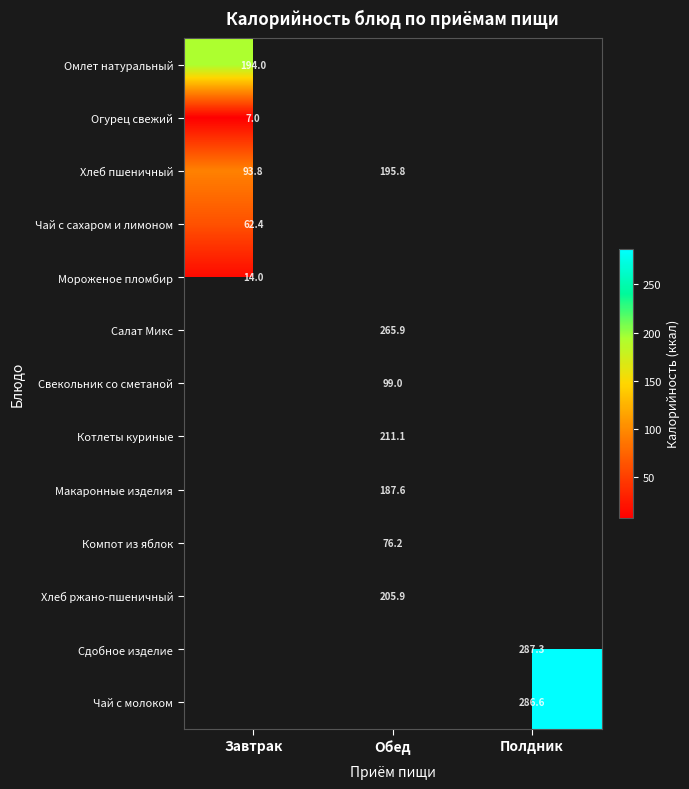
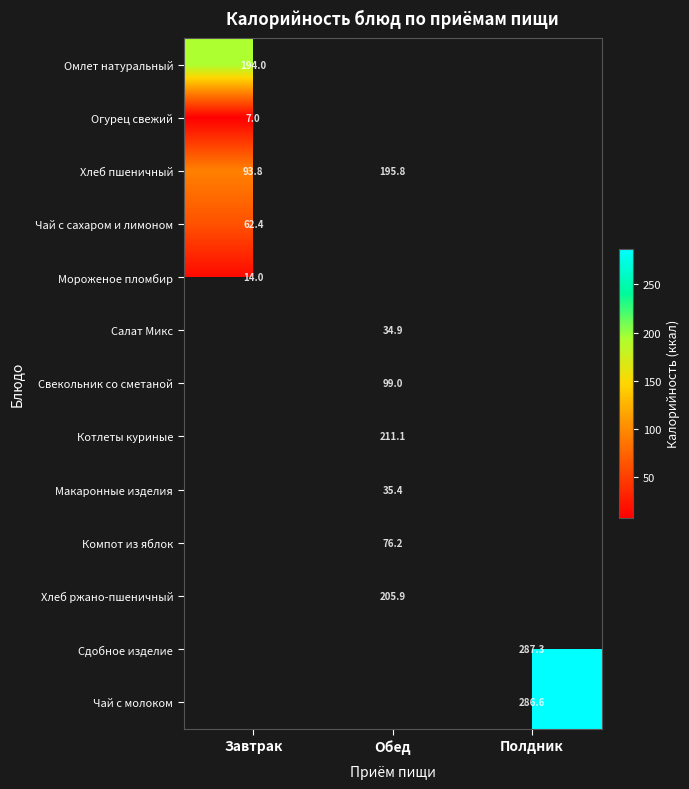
  {
    "Омлет натуральный": {
      "Завтрак": 194.0
    },
    "Огурец свежий": {
      "Завтрак": 7.0
    },
    "Хлеб пшеничный": {
      "Завтрак": 93.8,
      "Обед": 195.8
    },
    "Чай с сахаром и лимоном": {
      "Завтрак": 62.4
    },
    "Мороженое пломбир": {
      "Завтрак": 14.0
    },
    "Салат Микс": {
-     "Обед": 265.9
+     "Обед": 34.9
    },
    "Свекольник со сметаной": {
      "Обед": 99.0
    },
    "Котлеты куриные": {
      "Обед": 211.1
    },
    "Макаронные изделия": {
-     "Обед": 187.6
+     "Обед": 35.4
    },
    "Компот из яблок": {
      "Обед": 76.2
    },
    "Хлеб ржано-пшеничный": {
      "Обед": 205.9
    },
    "Сдобное изделие": {
      "Полдник": 287.3
    },
    "Чай с молоком": {
      "Полдник": 286.6
    }
  }
